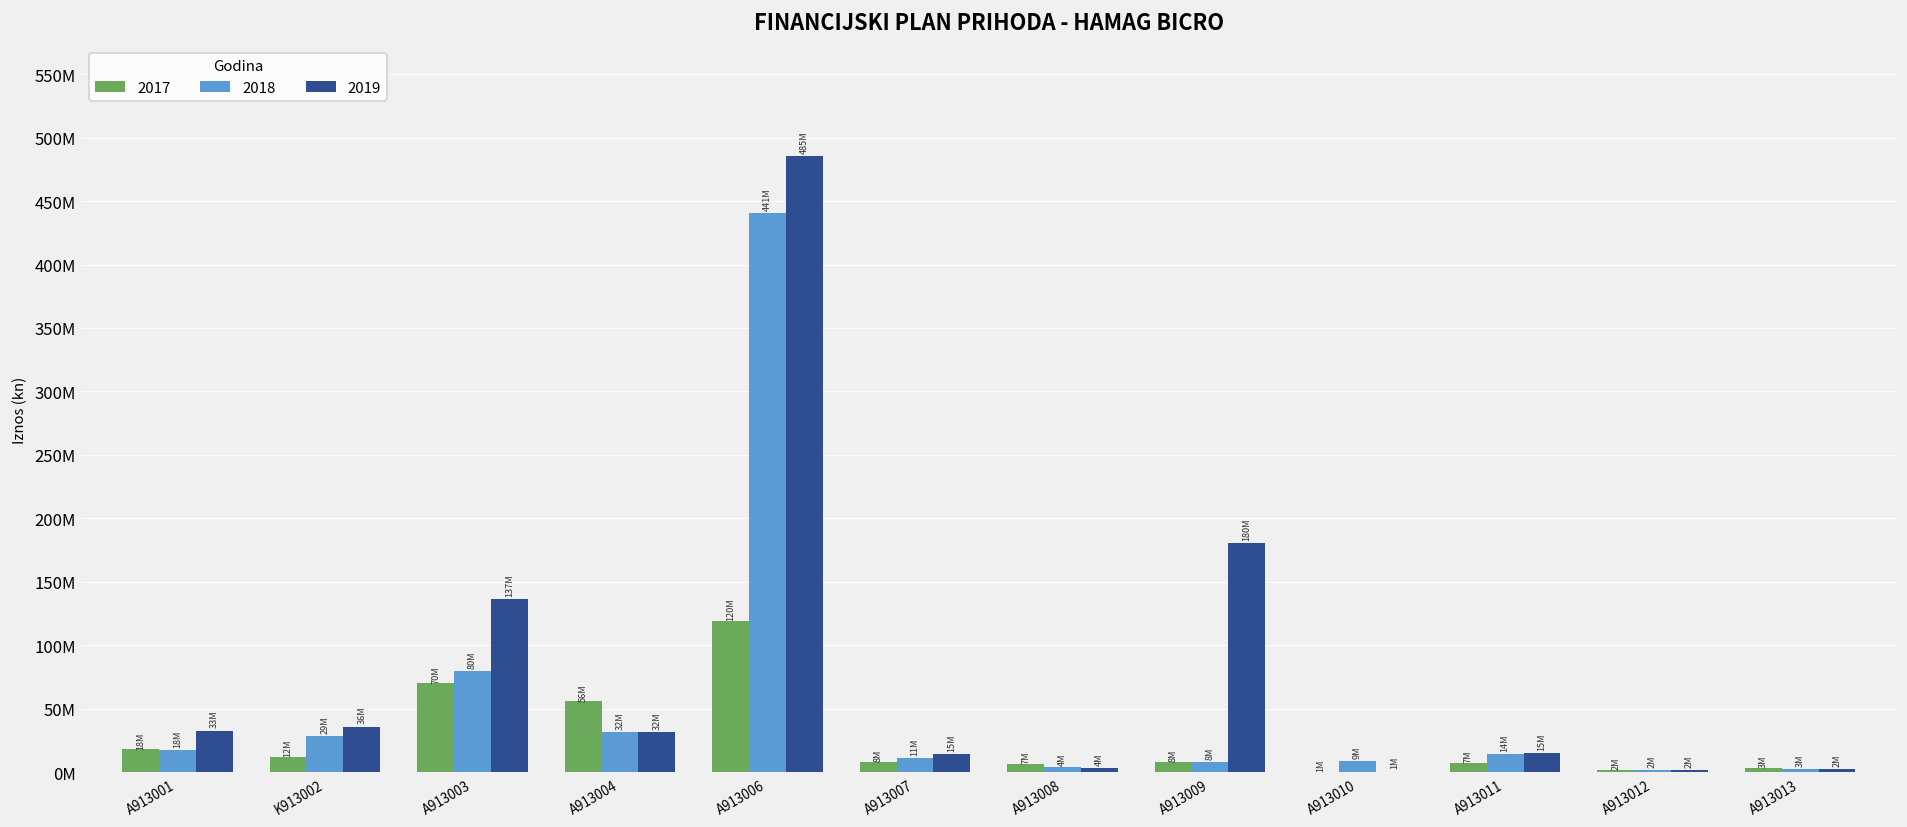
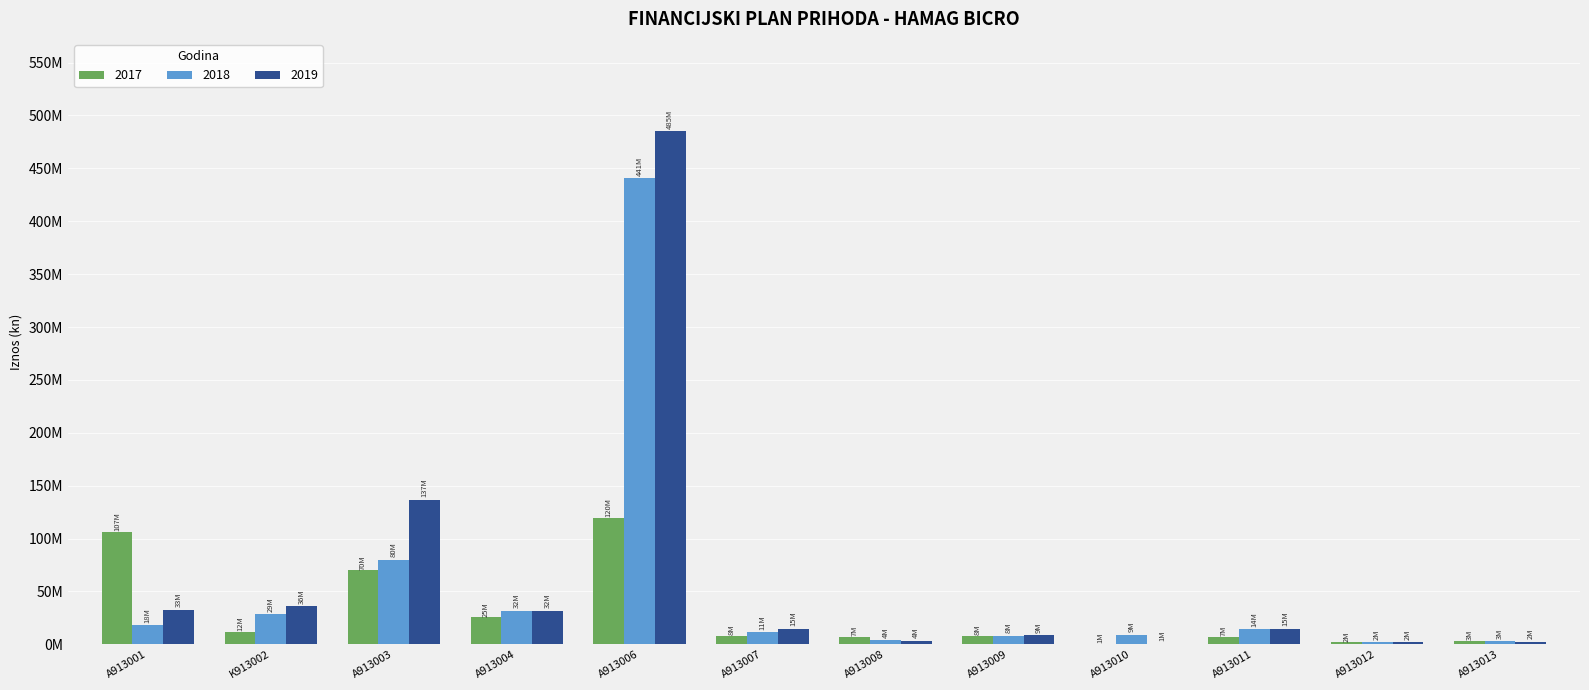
  {
    "2017": {
-     "A913001": "18M",
+     "A913001": "107M",
      "K913002": "12M",
      "A913003": "70M",
-     "A913004": "56M",
+     "A913004": "25M",
      "A913006": "120M",
      "A913007": "8M",
      "A913008": "7M",
      "A913009": "8M",
      "A913010": "1M",
      "A913011": "7M",
      "A913012": "2M",
      "A913013": "3M"
    },
    "2018": {
      "A913001": "18M",
      "K913002": "29M",
      "A913003": "80M",
      "A913004": "32M",
      "A913006": "441M",
      "A913007": "11M",
      "A913008": "4M",
      "A913009": "8M",
      "A913010": "9M",
      "A913011": "14M",
      "A913012": "2M",
      "A913013": "3M"
    },
    "2019": {
      "A913001": "33M",
      "K913002": "36M",
      "A913003": "137M",
      "A913004": "32M",
      "A913006": "485M",
      "A913007": "15M",
      "A913008": "4M",
-     "A913009": "180M",
+     "A913009": "9M",
      "A913010": "1M",
      "A913011": "15M",
      "A913012": "2M",
      "A913013": "2M"
    }
  }
